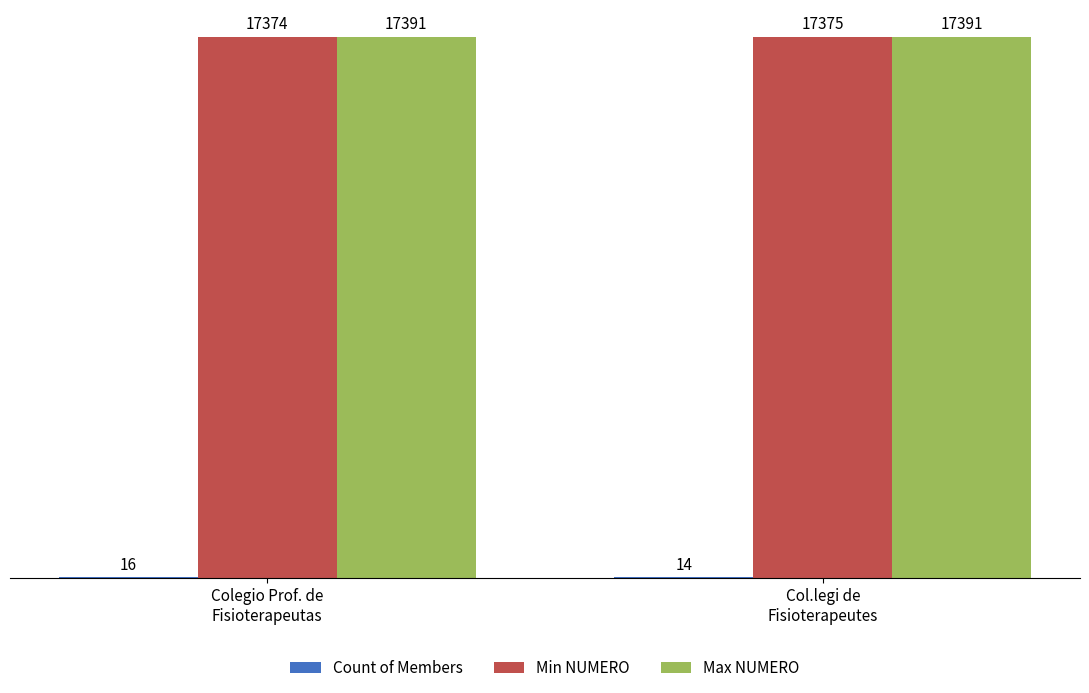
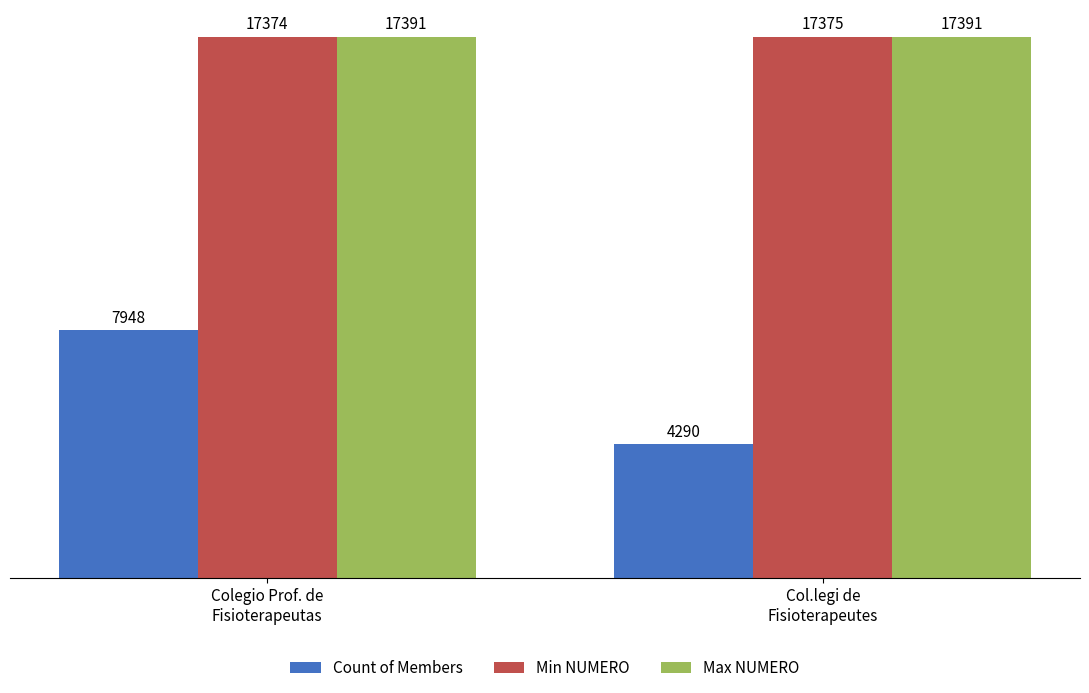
  {
    "Count of Members": {
-     "Colegio Prof. de Fisioterapeutas": 16,
-     "Col.legi de Fisioterapeutes": 14
+     "Colegio Prof. de Fisioterapeutas": 7948,
+     "Col.legi de Fisioterapeutes": 4290
    },
    "Min NUMERO": {
      "Colegio Prof. de Fisioterapeutas": 17374,
      "Col.legi de Fisioterapeutes": 17375
    },
    "Max NUMERO": {
      "Colegio Prof. de Fisioterapeutas": 17391,
      "Col.legi de Fisioterapeutes": 17391
    }
  }
